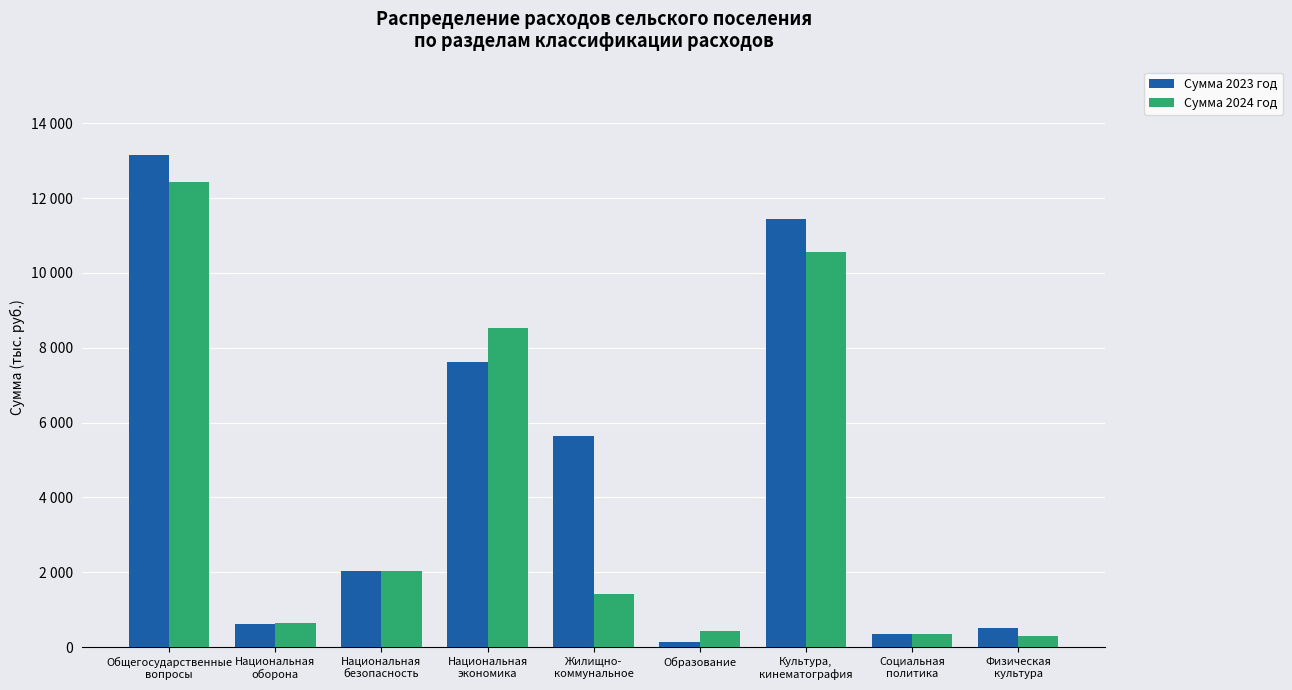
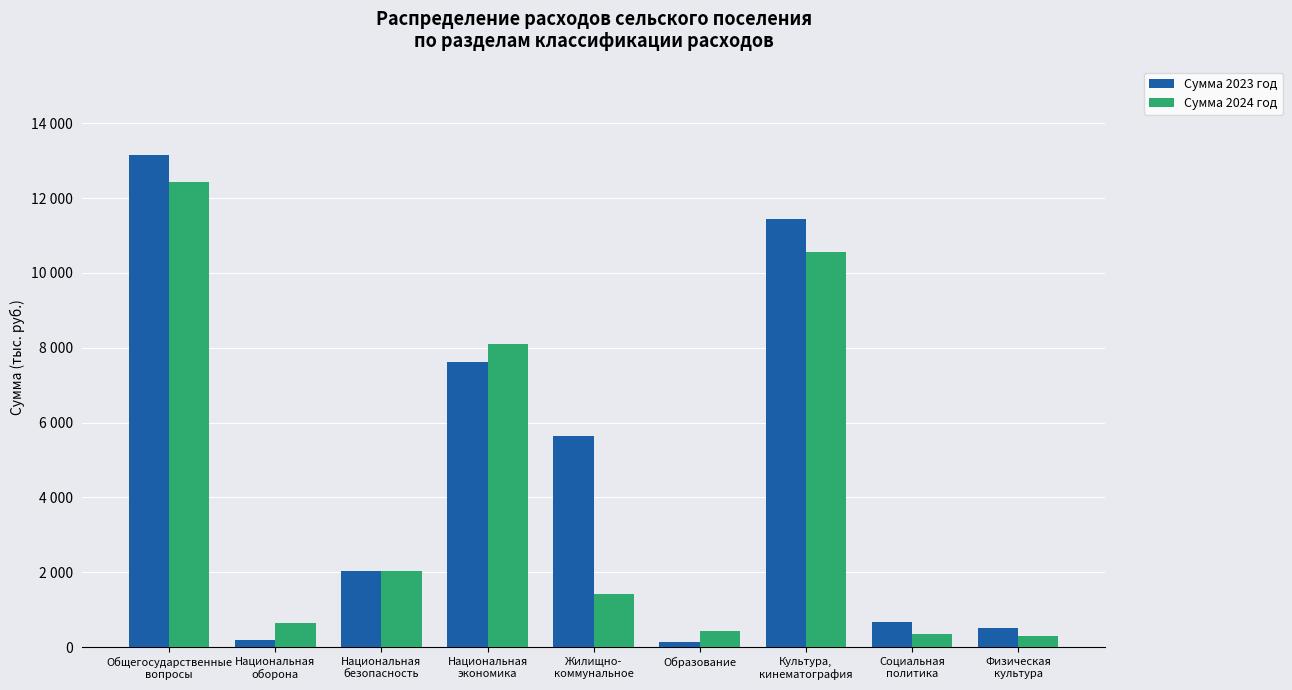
  {
    "Сумма 2023 год": {
      "Общегосударственные вопросы": 13100,
-     "Национальная оборона": 600,
+     "Национальная оборона": 200,
      "Национальная безопасность": 2000,
      "Национальная экономика": 7600,
      "Жилищно- коммунальное": 5600,
      "Образование": 200,
      "Культура, кинематография": 11400,
-     "Социальная политика": 400,
+     "Социальная политика": 700,
      "Физическая культура": 500
    },
    "Сумма 2024 год": {
      "Общегосударственные вопросы": 12400,
      "Национальная оборона": 600,
      "Национальная безопасность": 2000,
-     "Национальная экономика": 8500,
+     "Национальная экономика": 8100,
      "Жилищно- коммунальное": 1400,
      "Образование": 400,
      "Культура, кинематография": 10600,
      "Социальная политика": 400,
      "Физическая культура": 300
    }
  }
